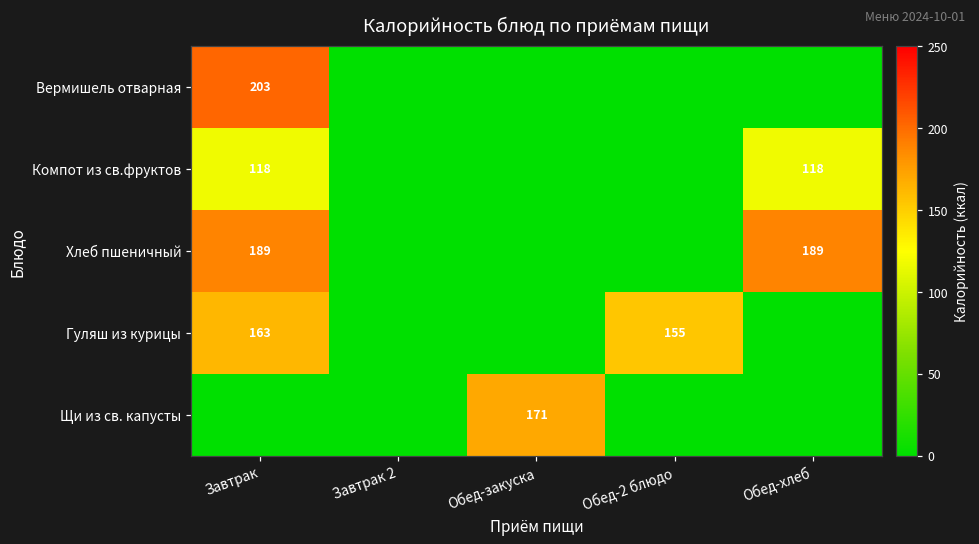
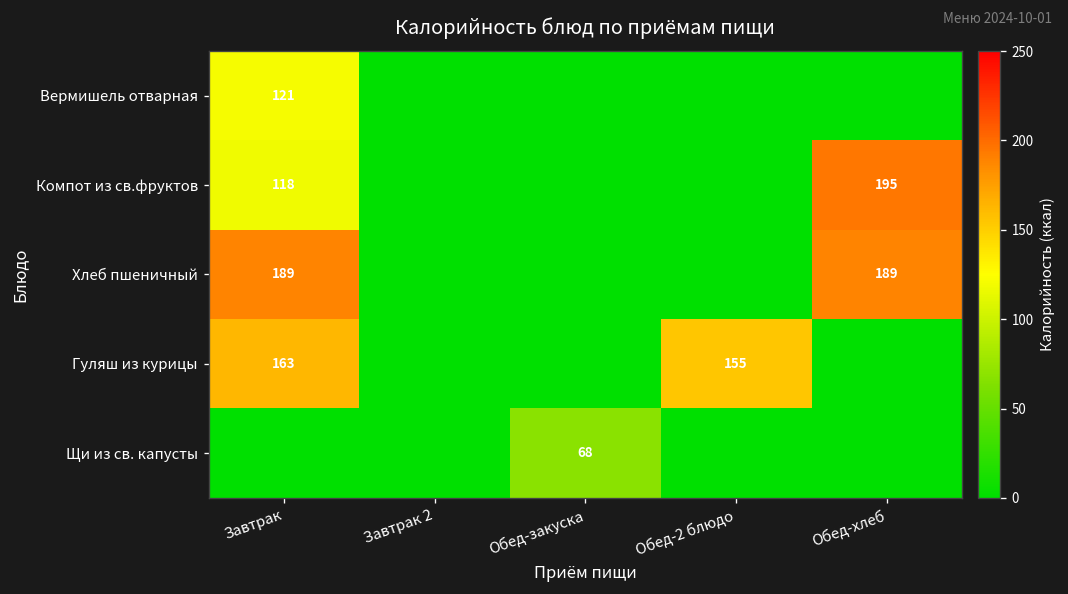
  {
    "Вермишель отварная": {
-     "Завтрак": 203
+     "Завтрак": 121
    },
    "Компот из св.фруктов": {
      "Завтрак": 118,
-     "Обед-хлеб": 118
+     "Обед-хлеб": 195
    },
    "Хлеб пшеничный": {
      "Завтрак": 189,
      "Обед-хлеб": 189
    },
    "Гуляш из курицы": {
      "Завтрак": 163,
      "Обед-2 блюдо": 155
    },
    "Щи из св. капусты": {
-     "Обед-закуска": 171
+     "Обед-закуска": 68
    }
  }
